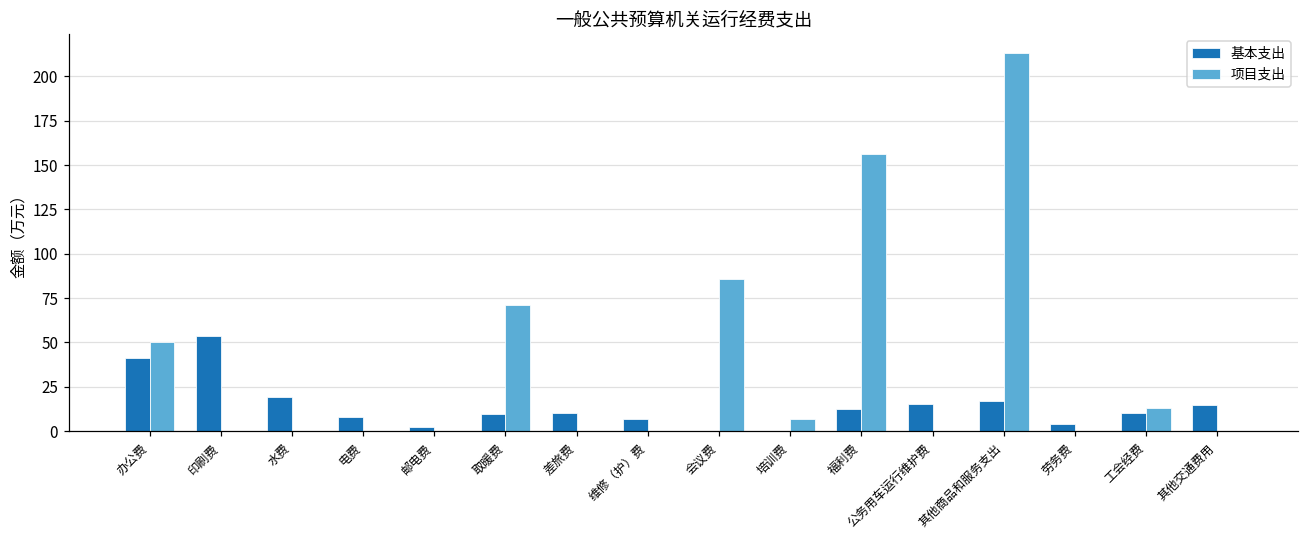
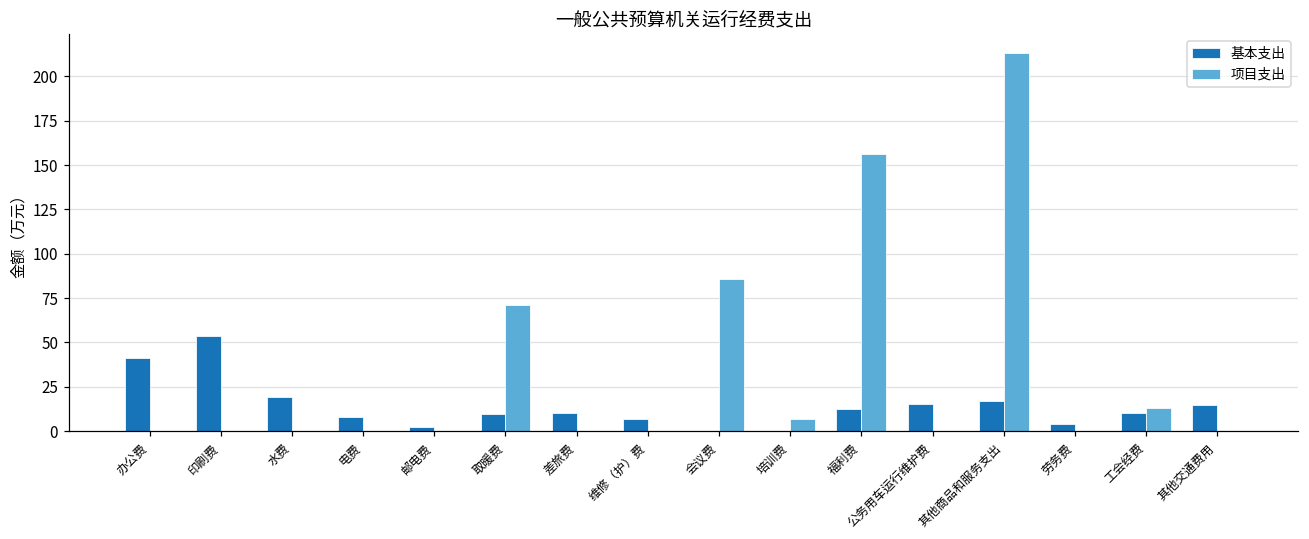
  {
    "基本支出": {
      "办公费": 41,
      "印刷费": 54,
      "水费": 19,
      "电费": 8,
      "邮电费": 2,
      "取暖费": 10,
      "差旅费": 10,
      "维修（护）费": 7,
      "会议费": 0,
      "培训费": 0,
      "福利费": 12,
      "公务用车运行维护费": 15,
      "其他商品和服务支出": 17,
      "劳务费": 4,
      "工会经费": 10,
      "其他交通费用": 14
    },
    "项目支出": {
-     "办公费": 50,
+     "办公费": 0,
      "印刷费": 0,
      "水费": 0,
      "电费": 0,
      "邮电费": 0,
      "取暖费": 71,
      "差旅费": 0,
      "维修（护）费": 0,
      "会议费": 86,
      "培训费": 7,
      "福利费": 156,
      "公务用车运行维护费": 0,
      "其他商品和服务支出": 213,
      "劳务费": 0,
      "工会经费": 13,
      "其他交通费用": 0
    }
  }
